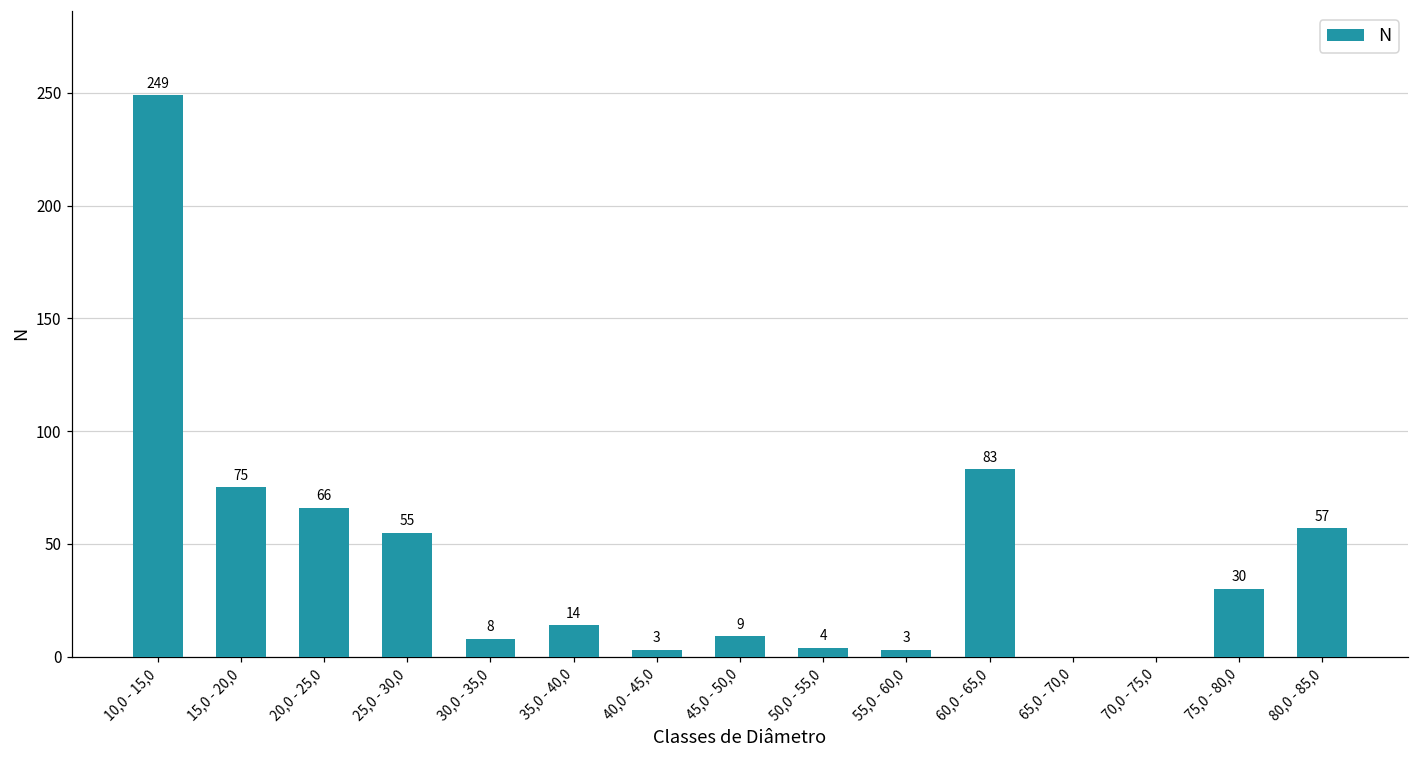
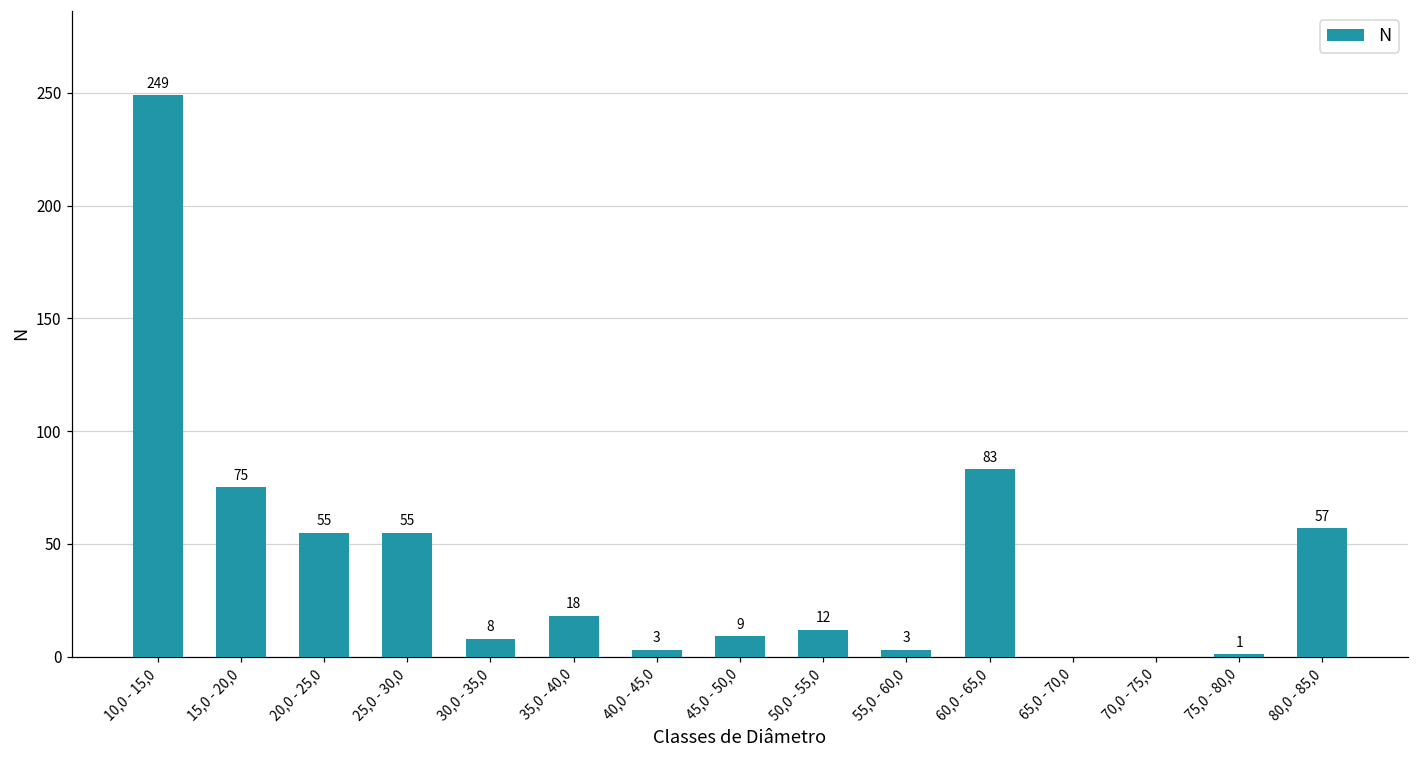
  {
    "10,0 - 15,0": 249,
    "15,0 - 20,0": 75,
-   "20,0 - 25,0": 66,
+   "20,0 - 25,0": 55,
    "25,0 - 30,0": 55,
    "30,0 - 35,0": 8,
-   "35,0 - 40,0": 14,
+   "35,0 - 40,0": 18,
    "40,0 - 45,0": 3,
    "45,0 - 50,0": 9,
-   "50,0 - 55,0": 4,
+   "50,0 - 55,0": 12,
    "55,0 - 60,0": 3,
    "60,0 - 65,0": 83,
-   "75,0 - 80,0": 30,
+   "75,0 - 80,0": 1,
    "80,0 - 85,0": 57
  }
